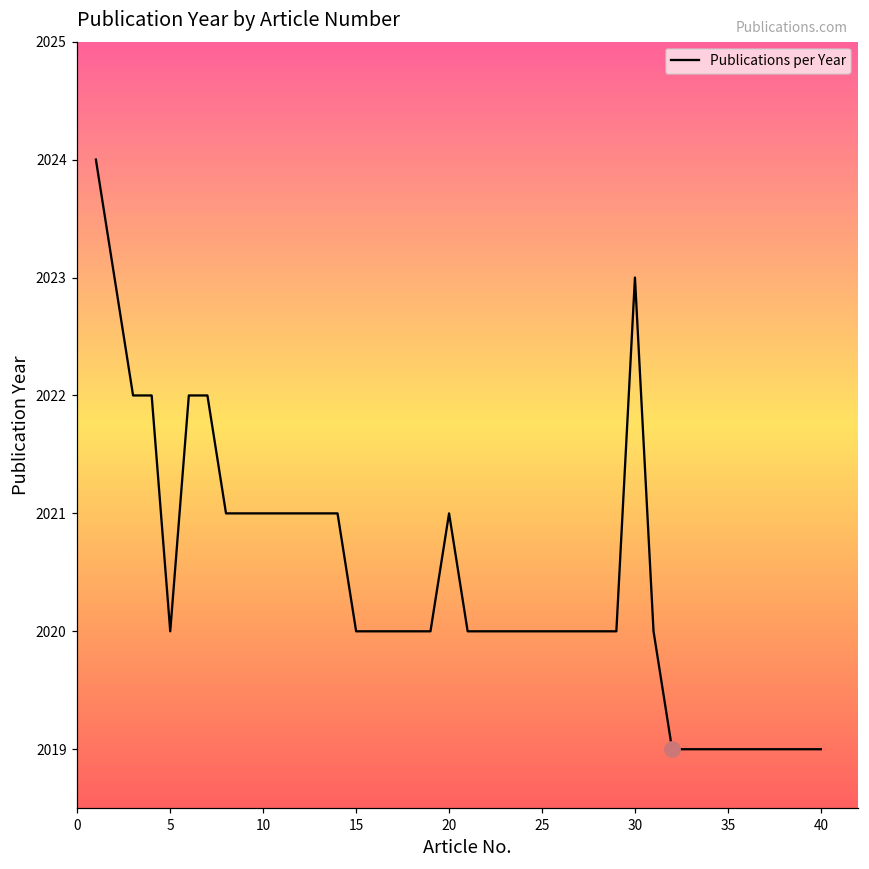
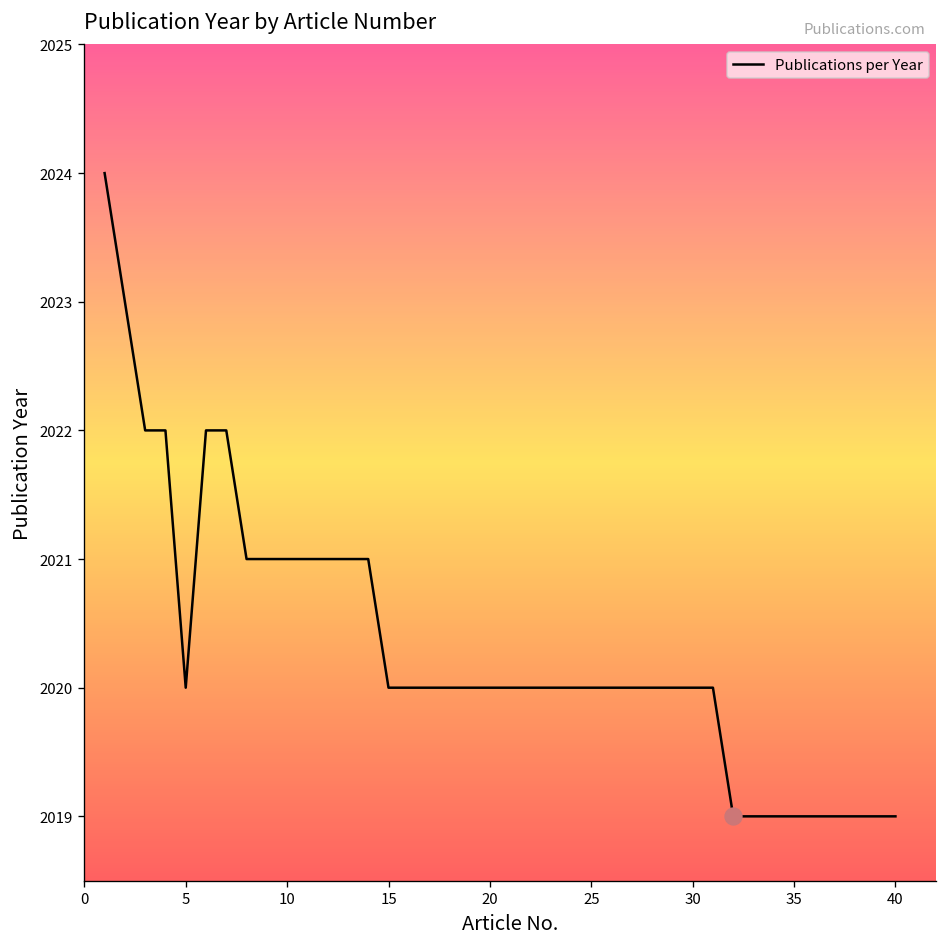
  {
    "Publications per Year": {
      "5": 2020,
      "10": 2021,
      "15": 2020,
-     "20": 2021,
+     "20": 2020,
      "25": 2020,
-     "30": 2023,
+     "30": 2020,
      "35": 2019,
      "40": 2019
    }
  }
